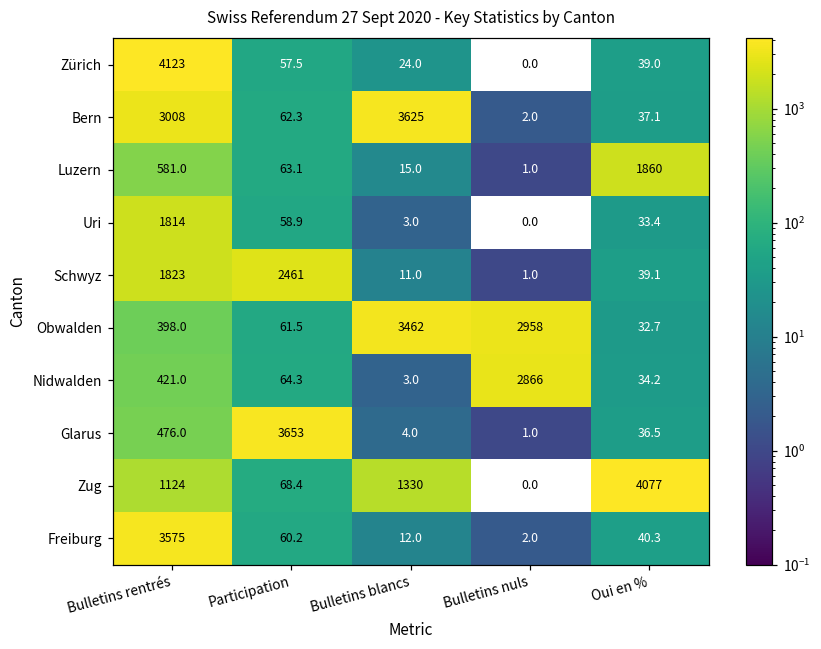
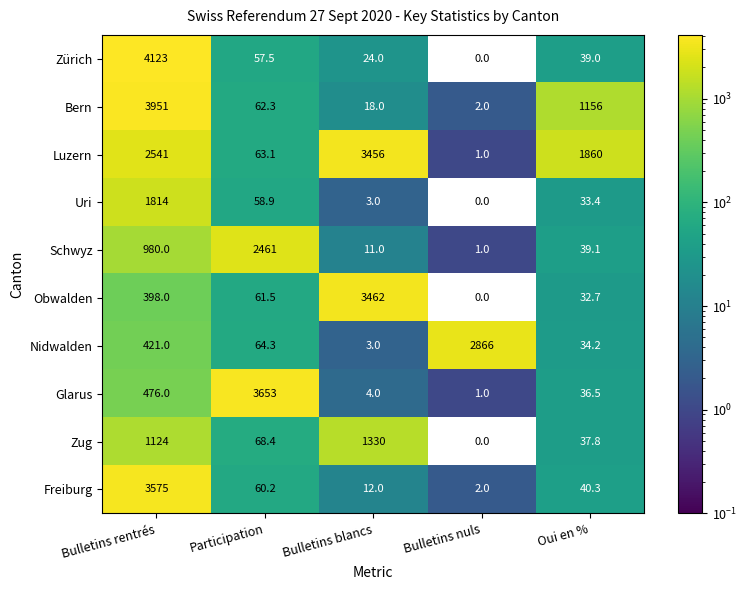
  {
    "Zürich": {
      "Bulletins rentrés": 4123,
      "Participation": 57.5,
      "Bulletins blancs": 24.0,
      "Bulletins nuls": 0.0,
      "Oui en %": 39.0
    },
    "Bern": {
-     "Bulletins rentrés": 3008,
+     "Bulletins rentrés": 3951,
      "Participation": 62.3,
-     "Bulletins blancs": 3625,
+     "Bulletins blancs": 18.0,
      "Bulletins nuls": 2.0,
-     "Oui en %": 37.1
+     "Oui en %": 1156
    },
    "Luzern": {
-     "Bulletins rentrés": 581.0,
+     "Bulletins rentrés": 2541,
      "Participation": 63.1,
-     "Bulletins blancs": 15.0,
+     "Bulletins blancs": 3456,
      "Bulletins nuls": 1.0,
      "Oui en %": 1860
    },
    "Uri": {
      "Bulletins rentrés": 1814,
      "Participation": 58.9,
      "Bulletins blancs": 3.0,
      "Bulletins nuls": 0.0,
      "Oui en %": 33.4
    },
    "Schwyz": {
-     "Bulletins rentrés": 1823,
+     "Bulletins rentrés": 980.0,
      "Participation": 2461,
      "Bulletins blancs": 11.0,
      "Bulletins nuls": 1.0,
      "Oui en %": 39.1
    },
    "Obwalden": {
      "Bulletins rentrés": 398.0,
      "Participation": 61.5,
      "Bulletins blancs": 3462,
-     "Bulletins nuls": 2958,
+     "Bulletins nuls": 0.0,
      "Oui en %": 32.7
    },
    "Nidwalden": {
      "Bulletins rentrés": 421.0,
      "Participation": 64.3,
      "Bulletins blancs": 3.0,
      "Bulletins nuls": 2866,
      "Oui en %": 34.2
    },
    "Glarus": {
      "Bulletins rentrés": 476.0,
      "Participation": 3653,
      "Bulletins blancs": 4.0,
      "Bulletins nuls": 1.0,
      "Oui en %": 36.5
    },
    "Zug": {
      "Bulletins rentrés": 1124,
      "Participation": 68.4,
      "Bulletins blancs": 1330,
      "Bulletins nuls": 0.0,
-     "Oui en %": 4077
+     "Oui en %": 37.8
    },
    "Freiburg": {
      "Bulletins rentrés": 3575,
      "Participation": 60.2,
      "Bulletins blancs": 12.0,
      "Bulletins nuls": 2.0,
      "Oui en %": 40.3
    }
  }
